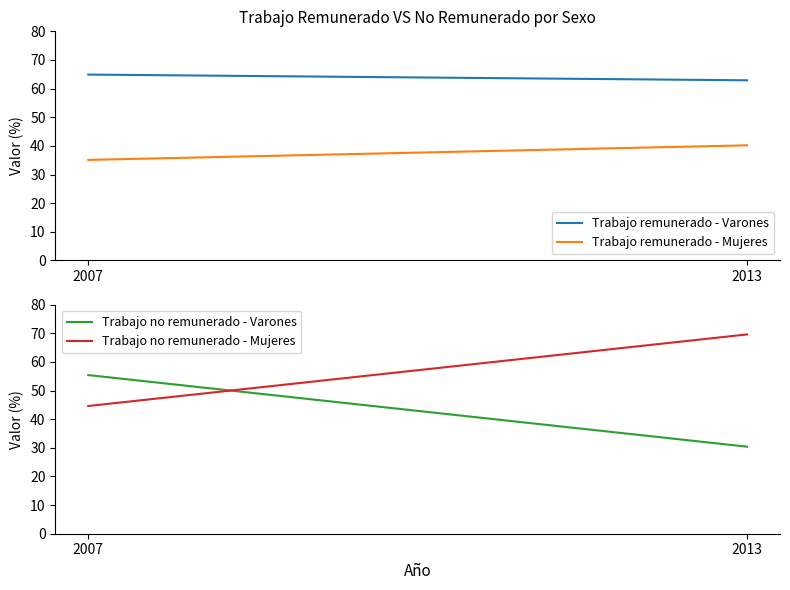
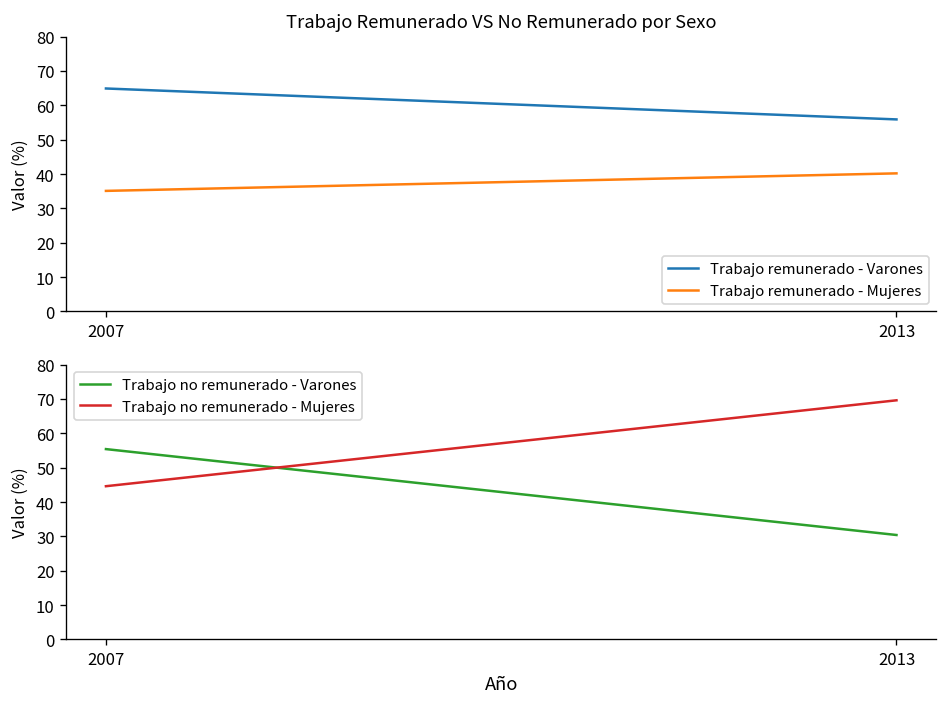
  {
    "Trabajo Remunerado VS No Remunerado por Sexo": {
      "Trabajo remunerado - Varones": {
        "2007": 65,
-       "2013": 63
+       "2013": 56
      },
      "Trabajo remunerado - Mujeres": {
        "2007": 35,
        "2013": 40
      }
    }
  }
